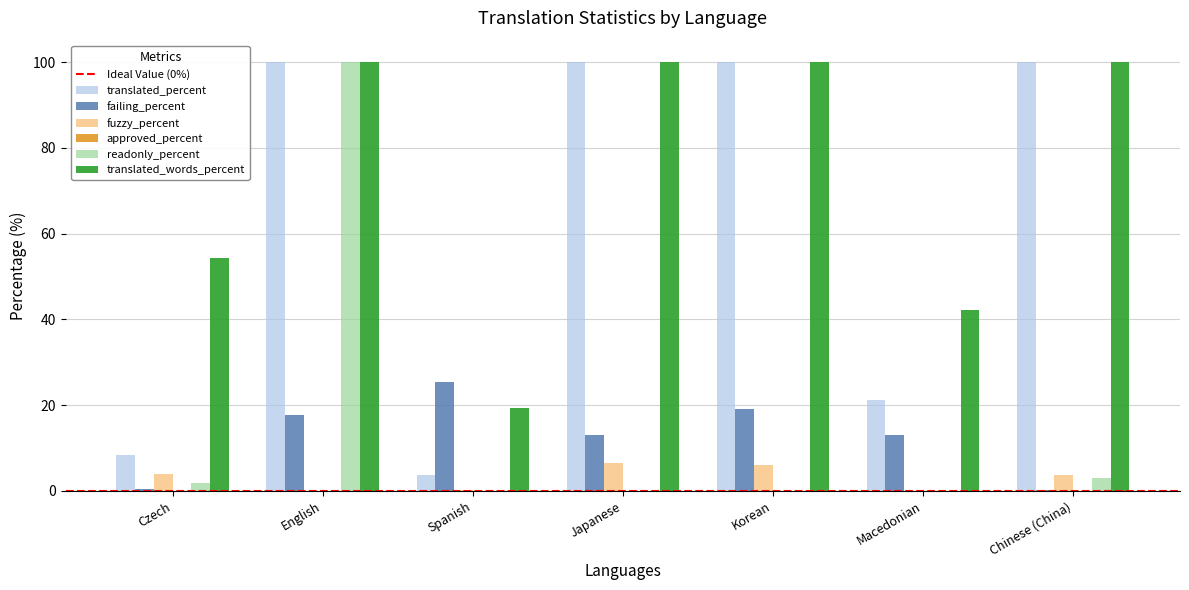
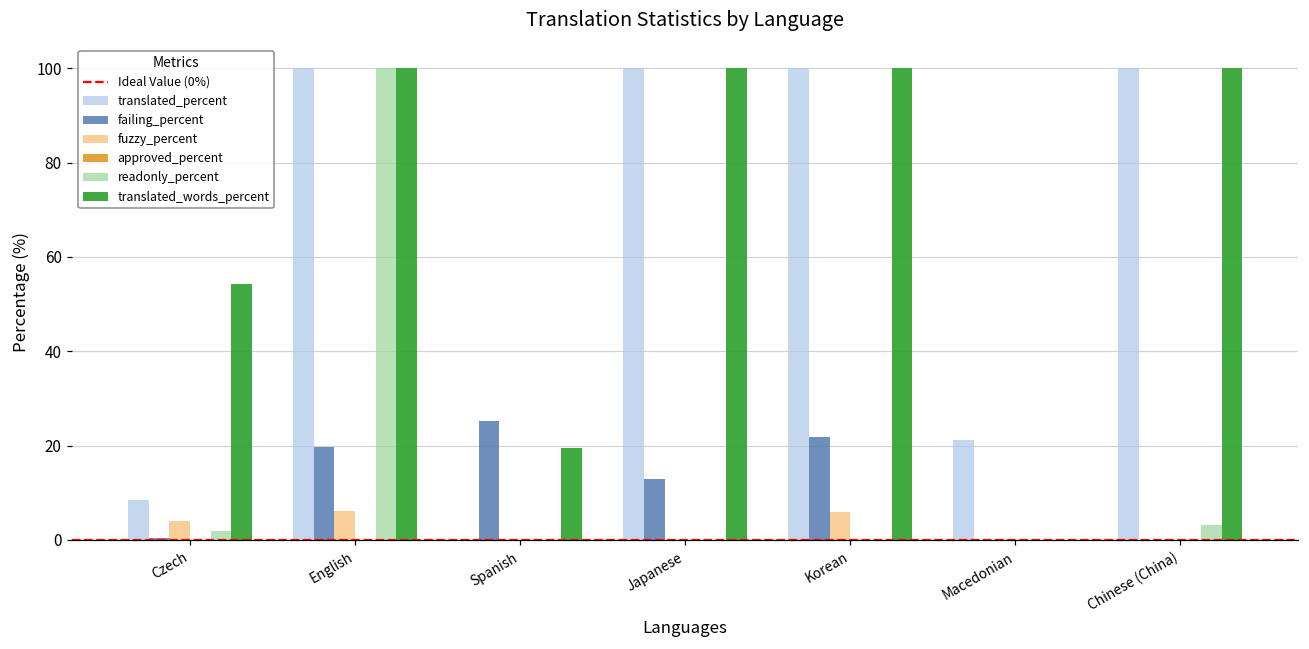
  {
    "translated_percent": {
      "Czech": 8,
      "English": 100,
-     "Spanish": 4,
+     "Spanish": 0,
      "Japanese": 100,
      "Korean": 100,
      "Macedonian": 21,
      "Chinese (China)": 100
    },
    "failing_percent": {
-     "English": 18,
+     "English": 20,
      "Spanish": 25,
      "Japanese": 13,
-     "Korean": 19,
-     "Macedonian": 13
+     "Korean": 22,
+     "Macedonian": 0
    },
    "fuzzy_percent": {
      "Czech": 4,
-     "English": 0,
-     "Japanese": 7,
+     "English": 6,
+     "Japanese": 0,
      "Korean": 6,
      "Macedonian": 0,
-     "Chinese (China)": 4
+     "Chinese (China)": 0
    },
    "approved_percent": {
      "Czech": 0,
      "English": 0,
      "Spanish": 0,
      "Japanese": 0,
      "Korean": 0,
      "Macedonian": 0,
      "Chinese (China)": 0
    },
    "readonly_percent": {
      "Czech": 2,
      "English": 100,
      "Spanish": 0,
      "Japanese": 0,
      "Korean": 0,
      "Macedonian": 0,
      "Chinese (China)": 3
    },
    "translated_words_percent": {
      "Czech": 54,
      "English": 100,
      "Spanish": 19,
      "Japanese": 100,
      "Korean": 100,
-     "Macedonian": 42,
+     "Macedonian": 0,
      "Chinese (China)": 100
    }
  }
